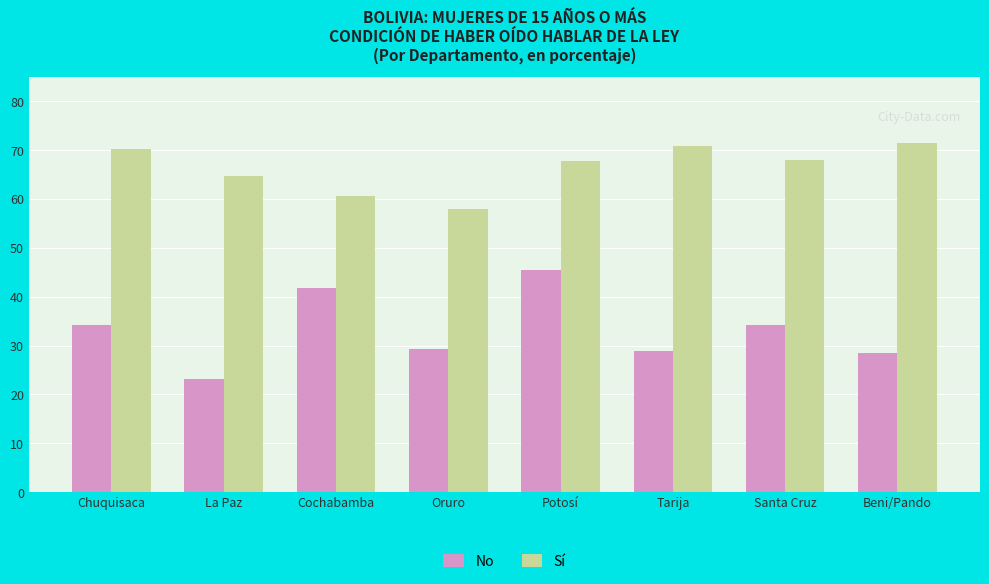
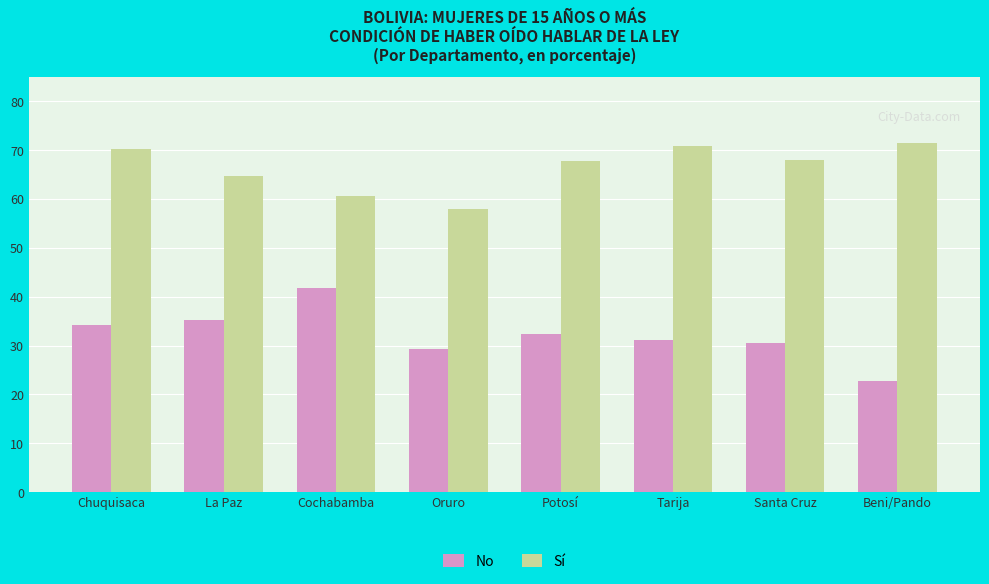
  {
    "No": {
      "Chuquisaca": 34,
-     "La Paz": 23,
+     "La Paz": 35,
      "Cochabamba": 42,
      "Oruro": 29,
-     "Potosí": 46,
-     "Tarija": 29,
-     "Santa Cruz": 34,
-     "Beni/Pando": 29
+     "Potosí": 32,
+     "Tarija": 31,
+     "Santa Cruz": 31,
+     "Beni/Pando": 23
    },
    "Sí": {
      "Chuquisaca": 70,
      "La Paz": 65,
      "Cochabamba": 61,
      "Oruro": 58,
      "Potosí": 68,
      "Tarija": 71,
      "Santa Cruz": 68,
      "Beni/Pando": 72
    }
  }
